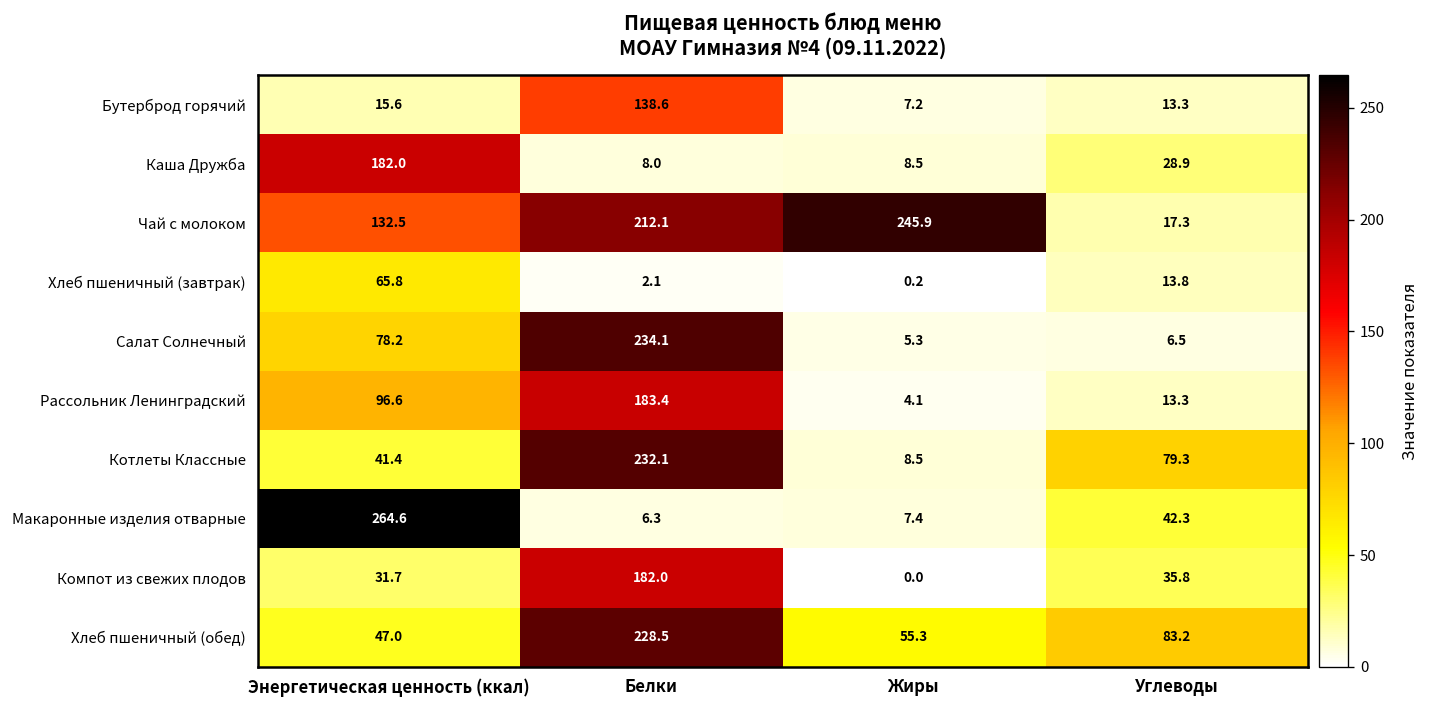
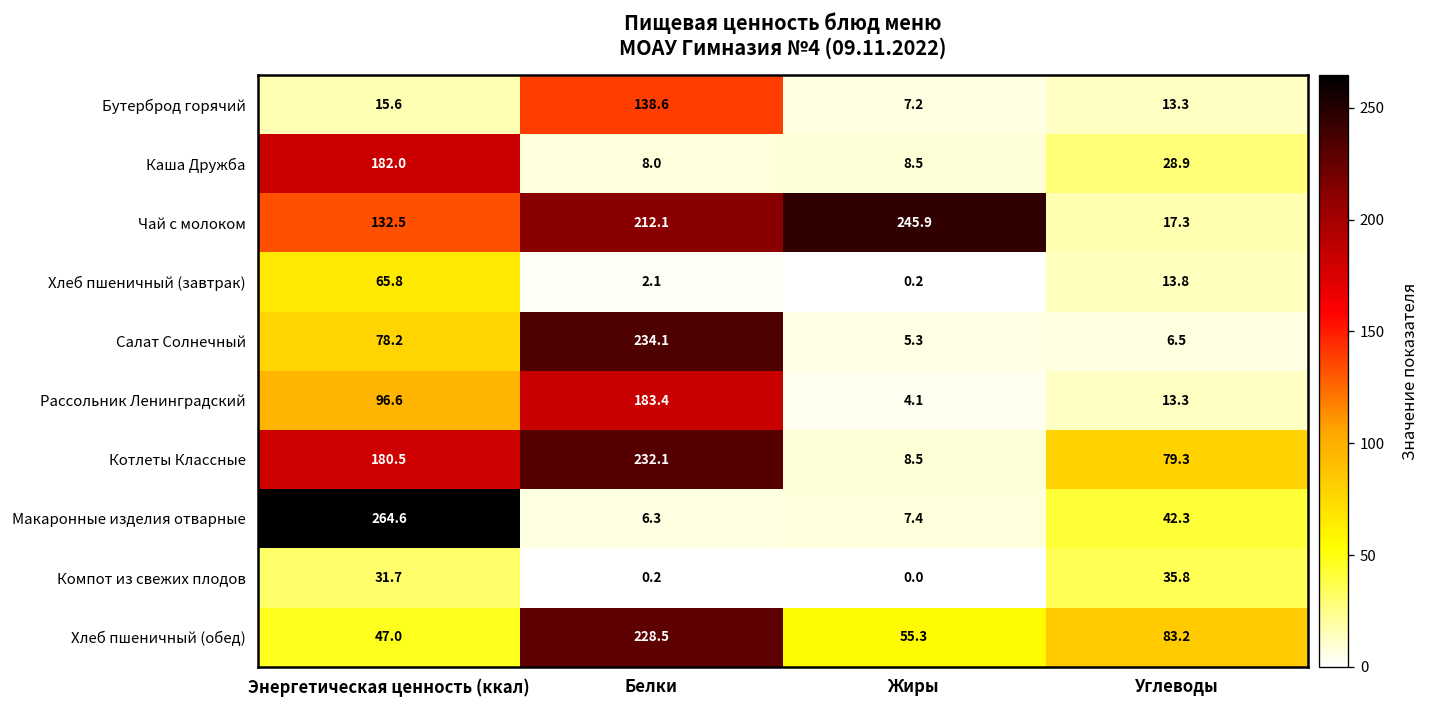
  {
    "Бутерброд горячий": {
      "Энергетическая ценность (ккал)": 15.6,
      "Белки": 138.6,
      "Жиры": 7.2,
      "Углеводы": 13.3
    },
    "Каша Дружба": {
      "Энергетическая ценность (ккал)": 182.0,
      "Белки": 8.0,
      "Жиры": 8.5,
      "Углеводы": 28.9
    },
    "Чай с молоком": {
      "Энергетическая ценность (ккал)": 132.5,
      "Белки": 212.1,
      "Жиры": 245.9,
      "Углеводы": 17.3
    },
    "Хлеб пшеничный (завтрак)": {
      "Энергетическая ценность (ккал)": 65.8,
      "Белки": 2.1,
      "Жиры": 0.2,
      "Углеводы": 13.8
    },
    "Салат Солнечный": {
      "Энергетическая ценность (ккал)": 78.2,
      "Белки": 234.1,
      "Жиры": 5.3,
      "Углеводы": 6.5
    },
    "Рассольник Ленинградский": {
      "Энергетическая ценность (ккал)": 96.6,
      "Белки": 183.4,
      "Жиры": 4.1,
      "Углеводы": 13.3
    },
    "Котлеты Классные": {
-     "Энергетическая ценность (ккал)": 41.4,
+     "Энергетическая ценность (ккал)": 180.5,
      "Белки": 232.1,
      "Жиры": 8.5,
      "Углеводы": 79.3
    },
    "Макаронные изделия отварные": {
      "Энергетическая ценность (ккал)": 264.6,
      "Белки": 6.3,
      "Жиры": 7.4,
      "Углеводы": 42.3
    },
    "Компот из свежих плодов": {
      "Энергетическая ценность (ккал)": 31.7,
-     "Белки": 182.0,
+     "Белки": 0.2,
      "Жиры": 0.0,
      "Углеводы": 35.8
    },
    "Хлеб пшеничный (обед)": {
      "Энергетическая ценность (ккал)": 47.0,
      "Белки": 228.5,
      "Жиры": 55.3,
      "Углеводы": 83.2
    }
  }
